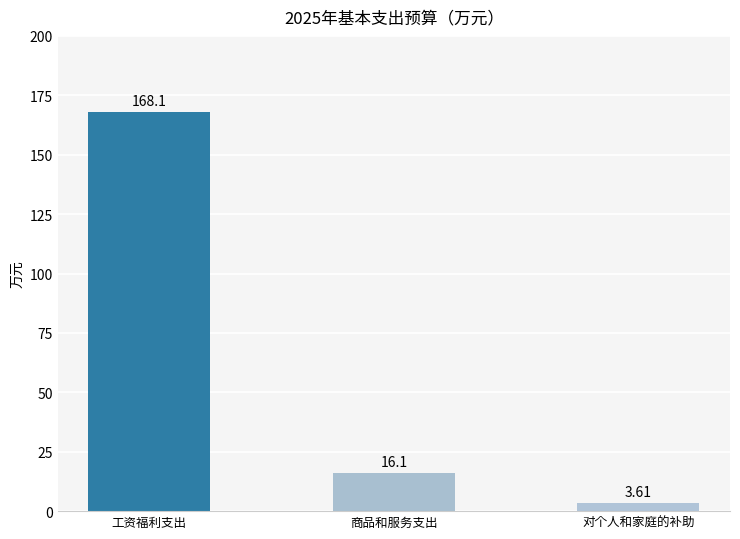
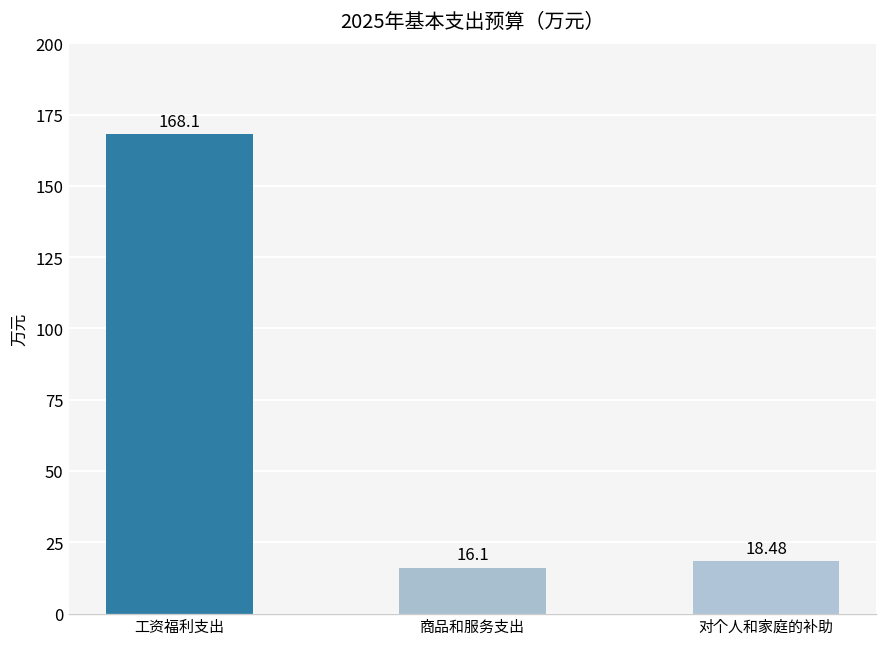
  {
    "工资福利支出": 168.1,
    "商品和服务支出": 16.1,
-   "对个人和家庭的补助": 3.61
+   "对个人和家庭的补助": 18.48
  }
